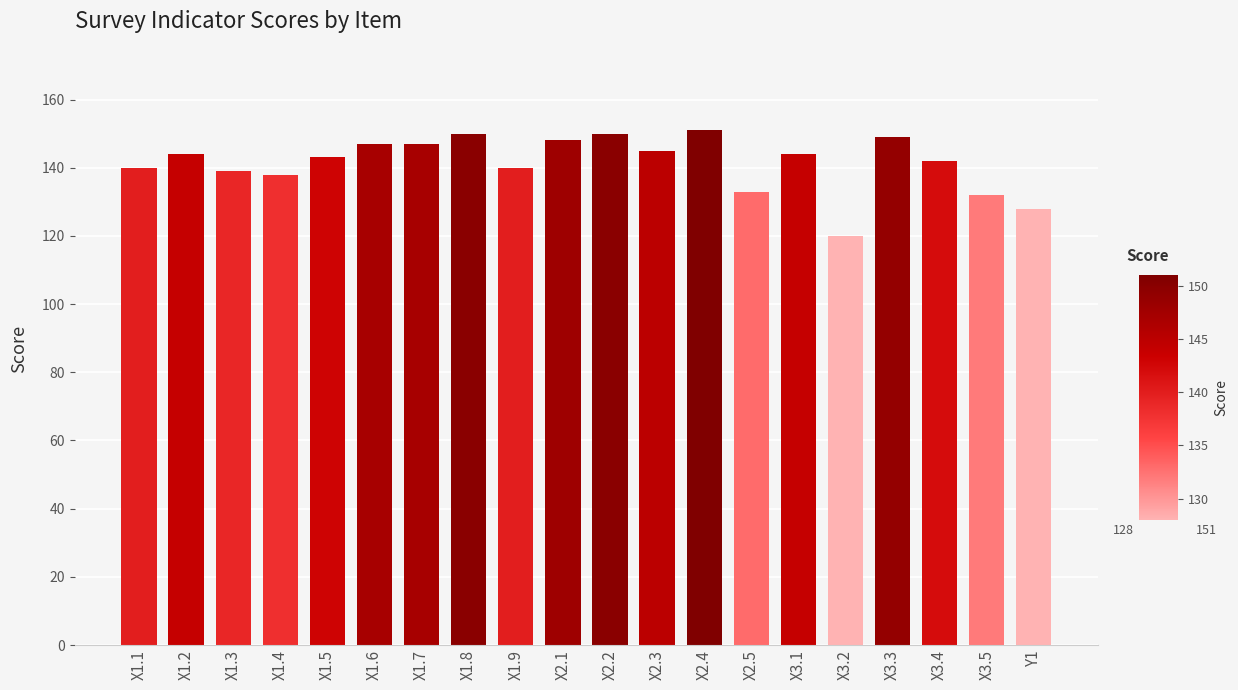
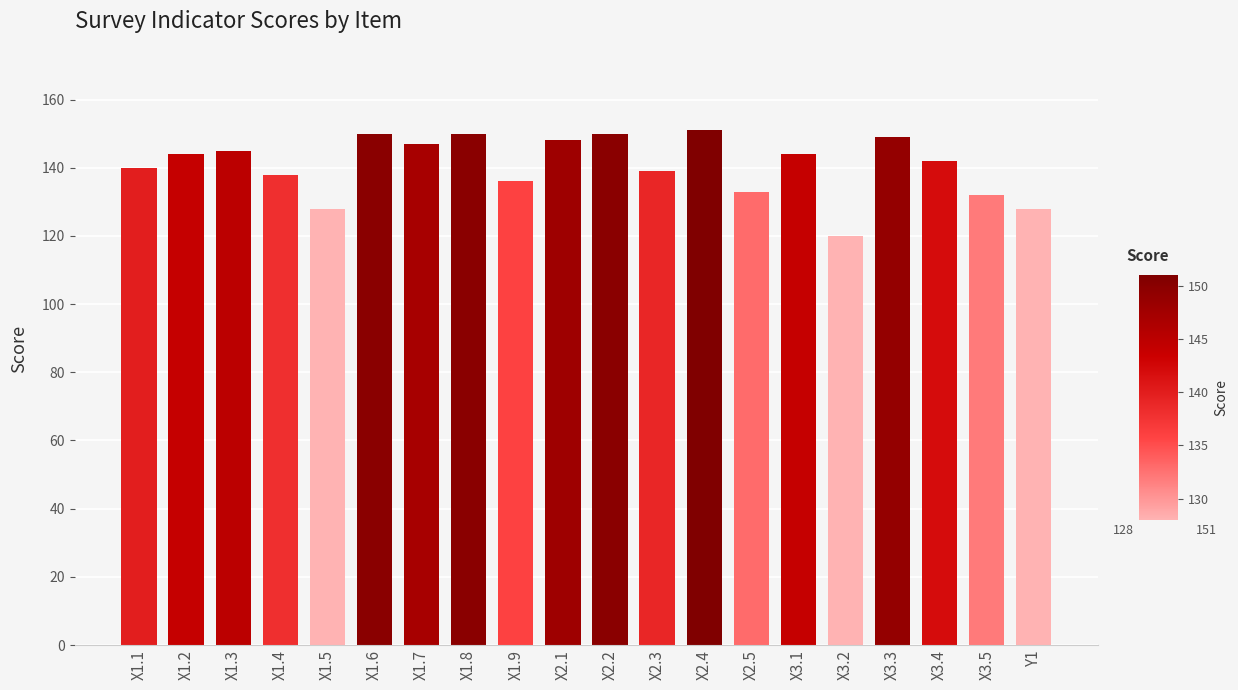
  {
    "X1.1": 140,
    "X1.2": 144,
-   "X1.3": 139,
+   "X1.3": 145,
    "X1.4": 138,
-   "X1.5": 143,
-   "X1.6": 147,
+   "X1.5": 128,
+   "X1.6": 150,
    "X1.7": 147,
    "X1.8": 150,
-   "X1.9": 140,
+   "X1.9": 136,
    "X2.1": 148,
    "X2.2": 150,
-   "X2.3": 145,
+   "X2.3": 139,
    "X2.4": 151,
    "X2.5": 133,
    "X3.1": 144,
    "X3.2": 120,
    "X3.3": 149,
    "X3.4": 142,
    "X3.5": 132,
    "Y1": 128
  }
